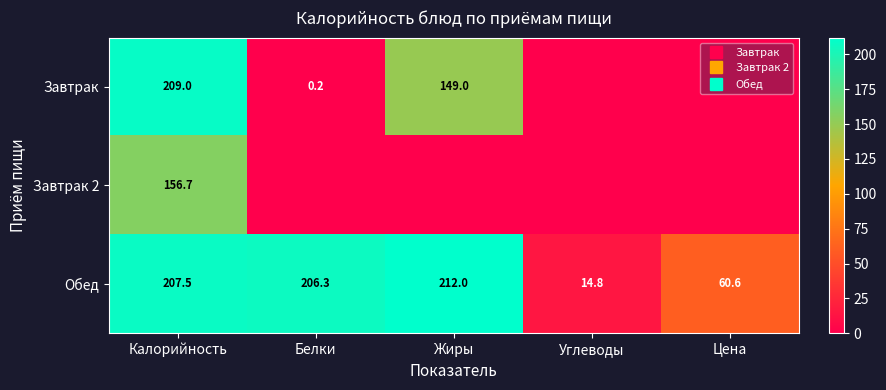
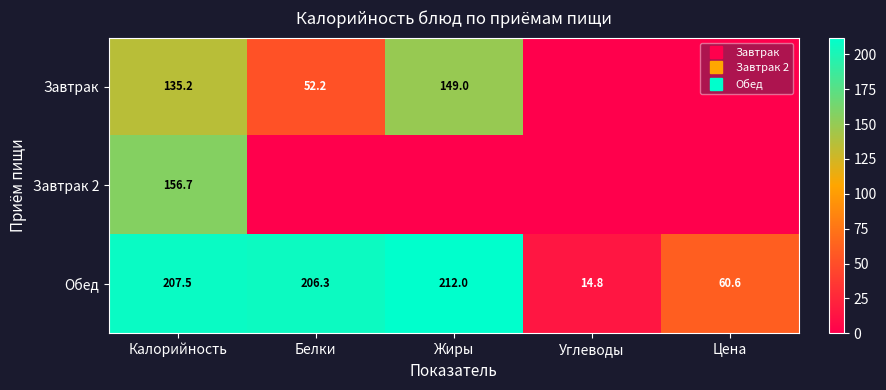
  {
    "Завтрак": {
-     "Калорийность": 209.0,
-     "Белки": 0.2,
+     "Калорийность": 135.2,
+     "Белки": 52.2,
      "Жиры": 149.0
    },
    "Завтрак 2": {
      "Калорийность": 156.7
    },
    "Обед": {
      "Калорийность": 207.5,
      "Белки": 206.3,
      "Жиры": 212.0,
      "Углеводы": 14.8,
      "Цена": 60.6
    }
  }
